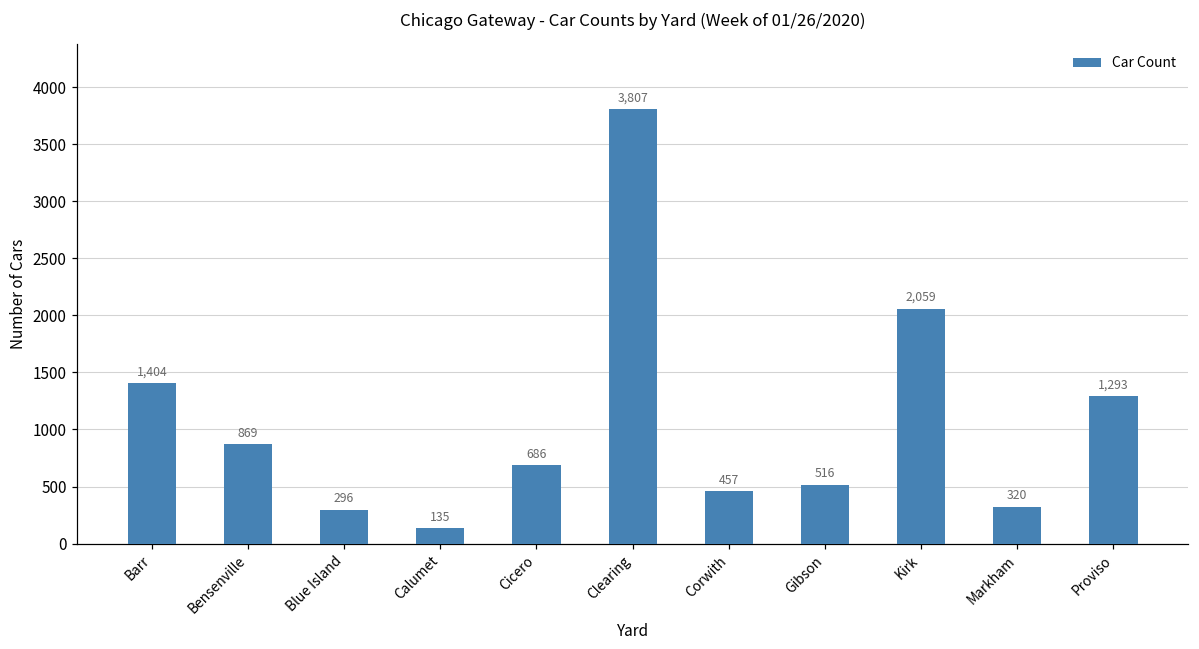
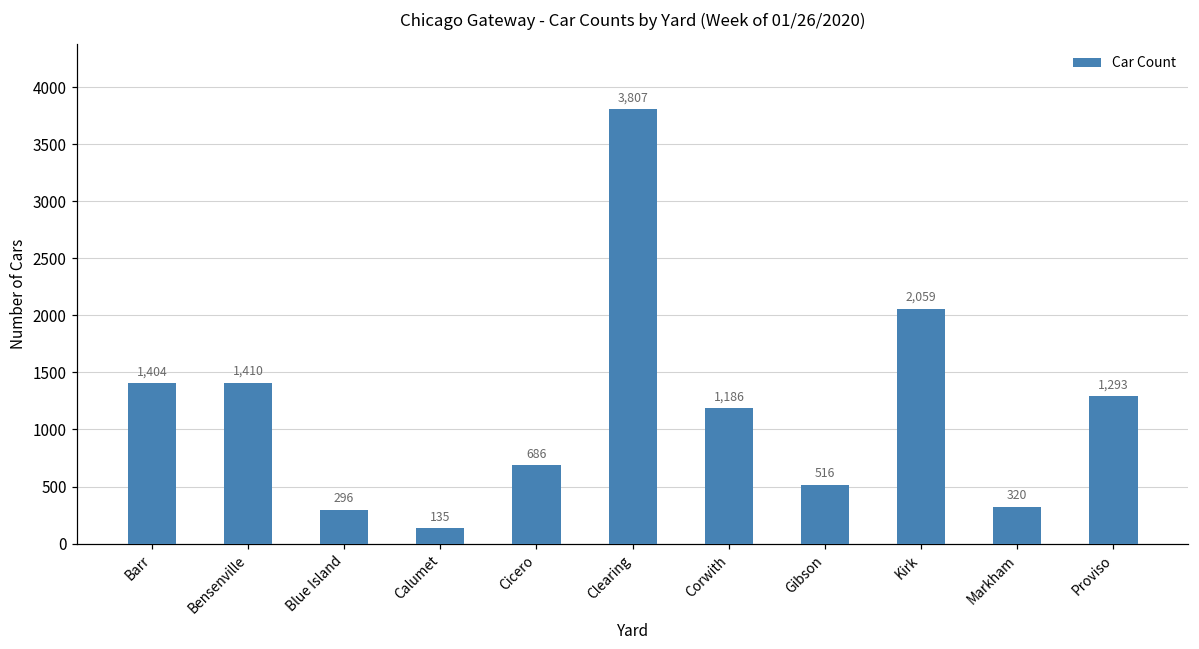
  {
    "Barr": "1,404",
-   "Bensenville": "869",
+   "Bensenville": "1,410",
    "Blue Island": "296",
    "Calumet": "135",
    "Cicero": "686",
    "Clearing": "3,807",
-   "Corwith": "457",
+   "Corwith": "1,186",
    "Gibson": "516",
    "Kirk": "2,059",
    "Markham": "320",
    "Proviso": "1,293"
  }
